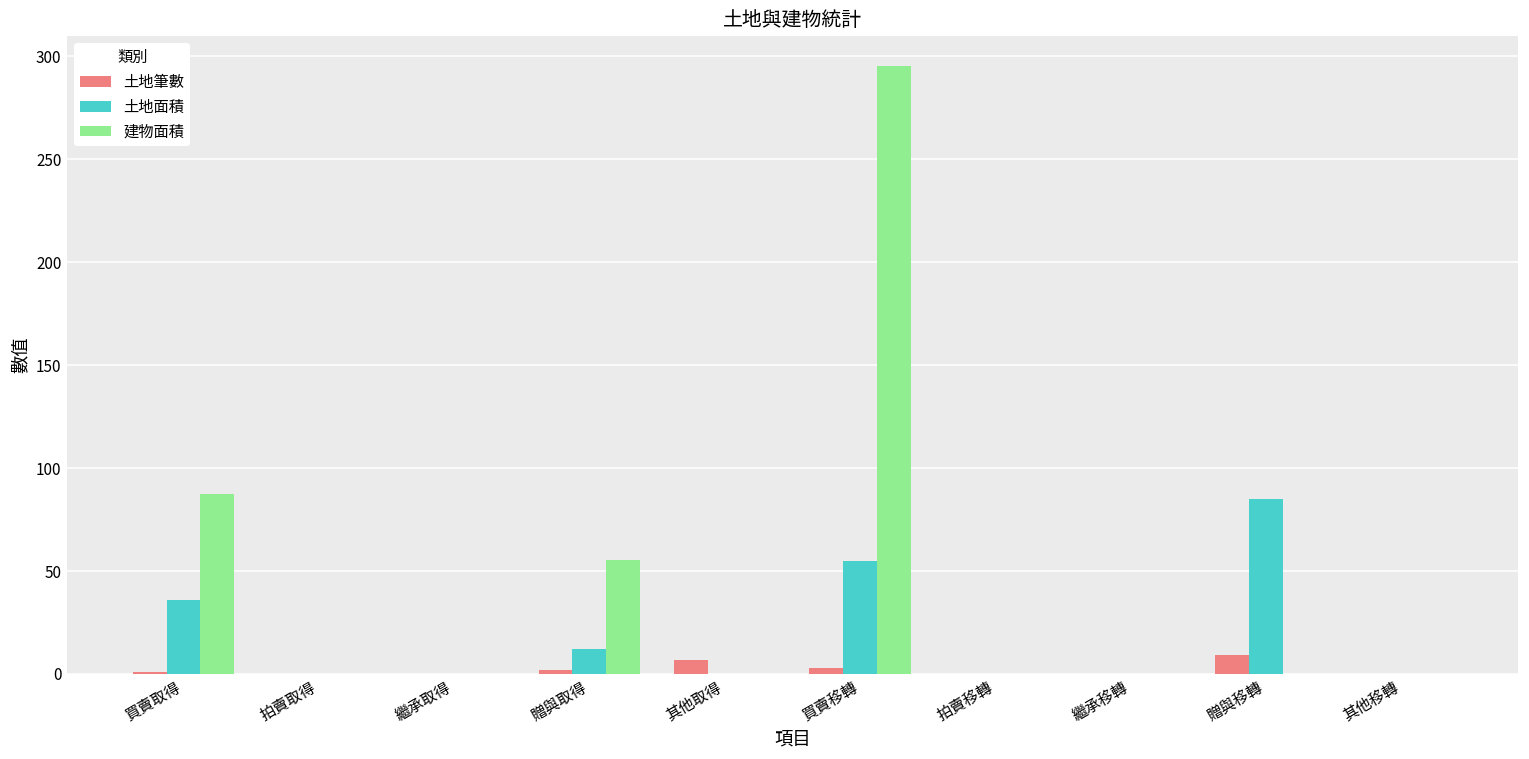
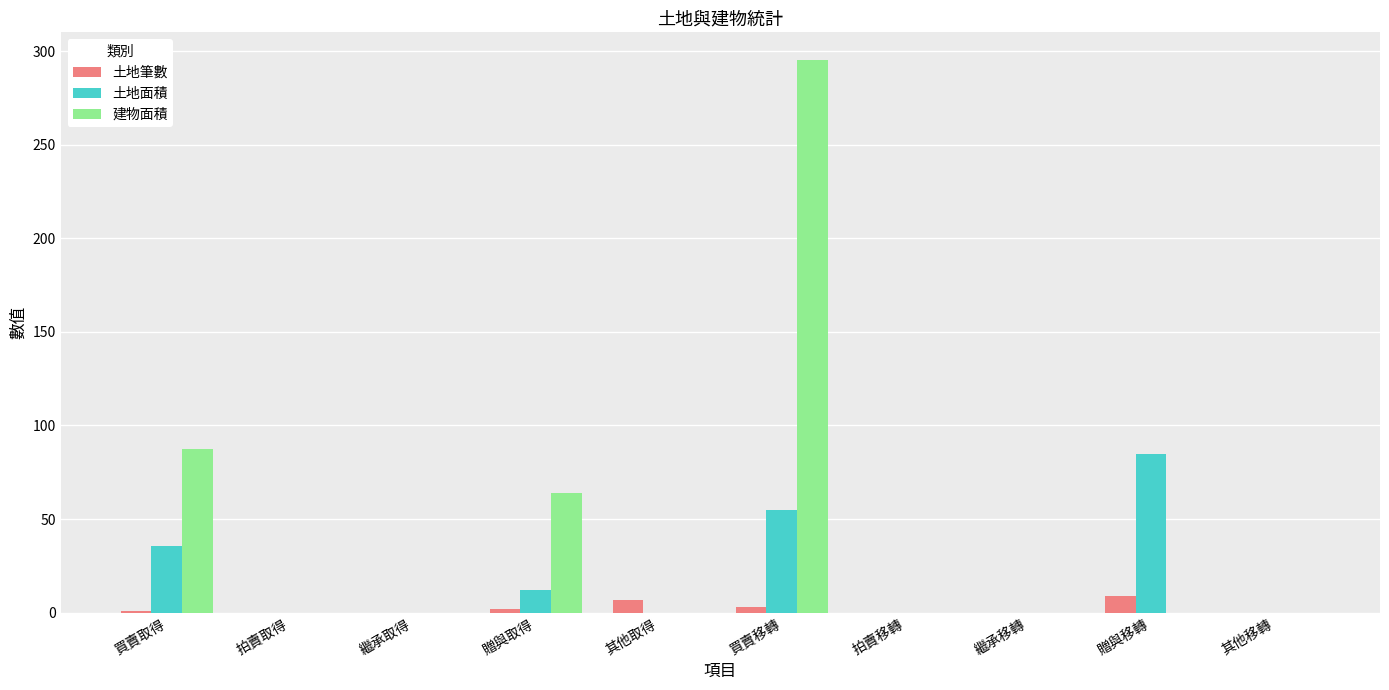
  {
    "土地筆數": {
      "拍賣取得": 0,
      "繼承取得": 0,
      "贈與取得": 2,
      "其他取得": 7,
      "買賣移轉": 3,
      "拍賣移轉": 0,
      "繼承移轉": 0,
      "贈與移轉": 9,
      "其他移轉": 0
    },
    "土地面積": {
      "買賣取得": 36,
      "拍賣取得": 0,
      "繼承取得": 0,
      "贈與取得": 12,
      "其他取得": 0,
      "買賣移轉": 55,
      "拍賣移轉": 0,
      "繼承移轉": 0,
      "贈與移轉": 85,
      "其他移轉": 0
    },
    "建物面積": {
      "買賣取得": 87,
      "拍賣取得": 0,
      "繼承取得": 0,
-     "贈與取得": 55,
+     "贈與取得": 64,
      "其他取得": 0,
      "買賣移轉": 295,
      "拍賣移轉": 0,
      "繼承移轉": 0,
      "贈與移轉": 0,
      "其他移轉": 0
    }
  }
